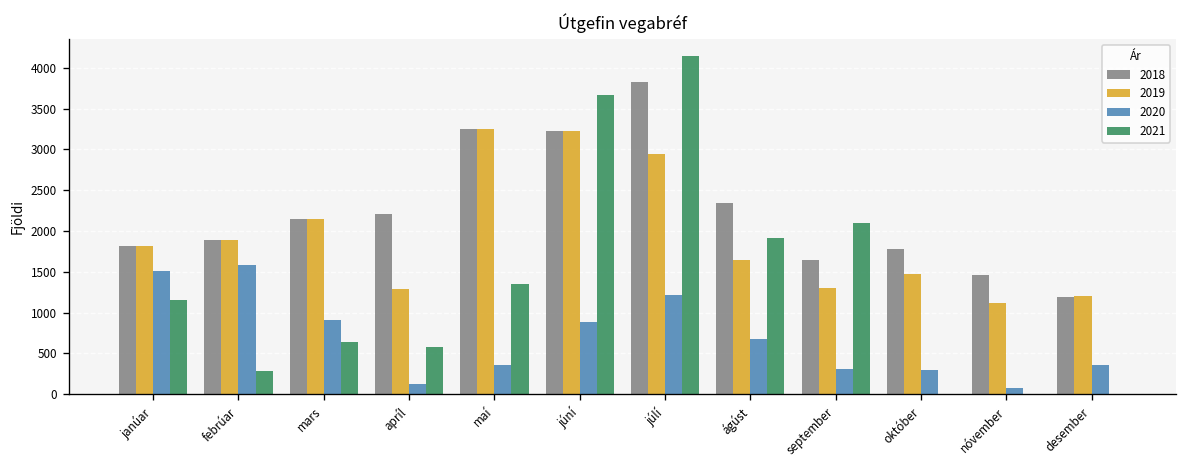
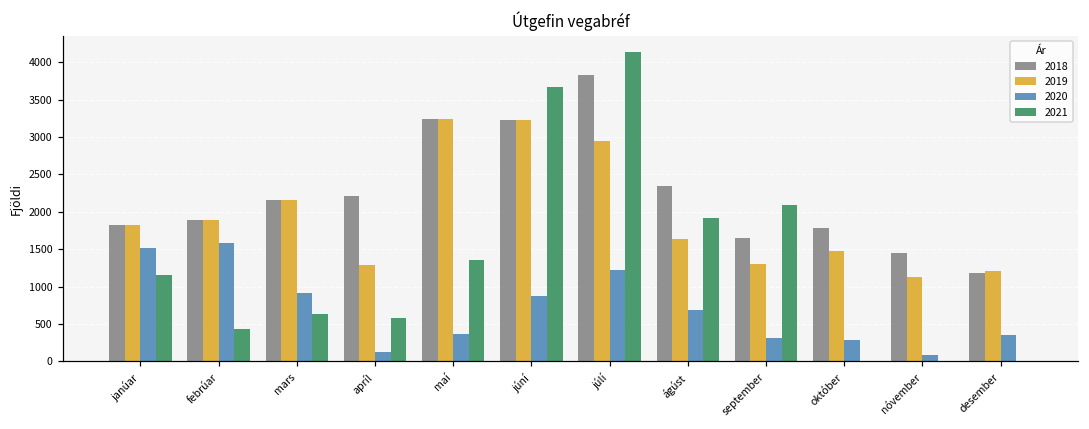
  {
    "2018": {
      "janúar": 1800,
      "febrúar": 1900,
      "mars": 2200,
      "apríl": 2200,
      "maí": 3200,
      "júní": 3200,
      "júlí": 3800,
      "ágúst": 2300,
      "september": 1600,
      "október": 1800,
      "nóvember": 1500,
      "desember": 1200
    },
    "2019": {
      "janúar": 1800,
      "febrúar": 1900,
      "mars": 2200,
      "apríl": 1300,
      "maí": 3200,
      "júní": 3200,
      "júlí": 2900,
      "ágúst": 1600,
      "september": 1300,
      "október": 1500,
      "nóvember": 1100,
      "desember": 1200
    },
    "2020": {
      "janúar": 1500,
      "febrúar": 1600,
      "mars": 900,
      "apríl": 100,
      "maí": 400,
      "júní": 900,
      "júlí": 1200,
      "ágúst": 700,
      "september": 300,
      "október": 300,
      "nóvember": 100,
      "desember": 400
    },
    "2021": {
      "janúar": 1100,
-     "febrúar": 300,
+     "febrúar": 400,
      "mars": 600,
      "apríl": 600,
      "maí": 1400,
      "júní": 3700,
      "júlí": 4100,
      "ágúst": 1900,
      "september": 2100,
      "október": 0,
      "nóvember": 0,
      "desember": 0
    }
  }
